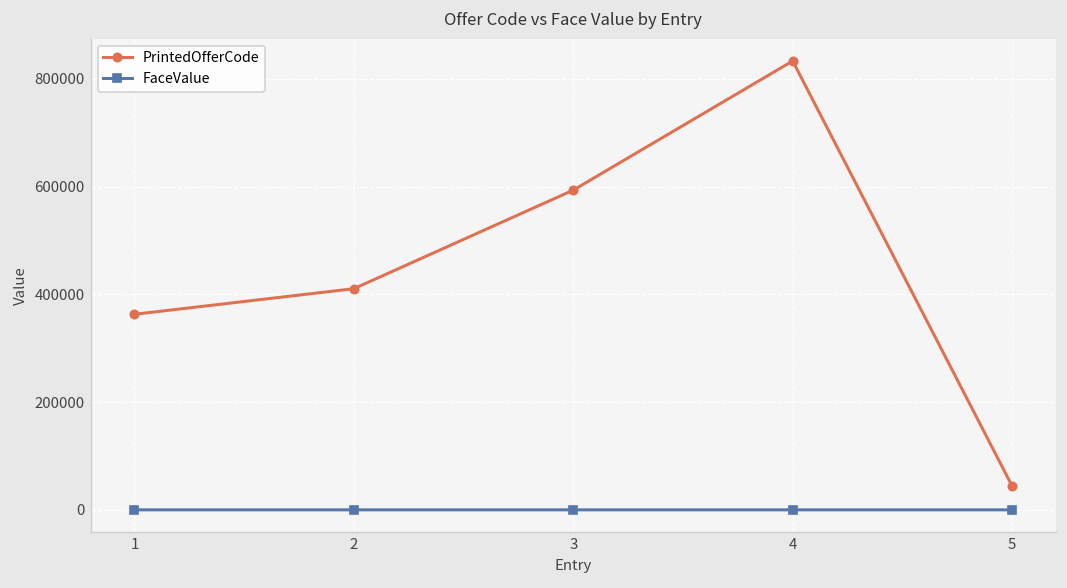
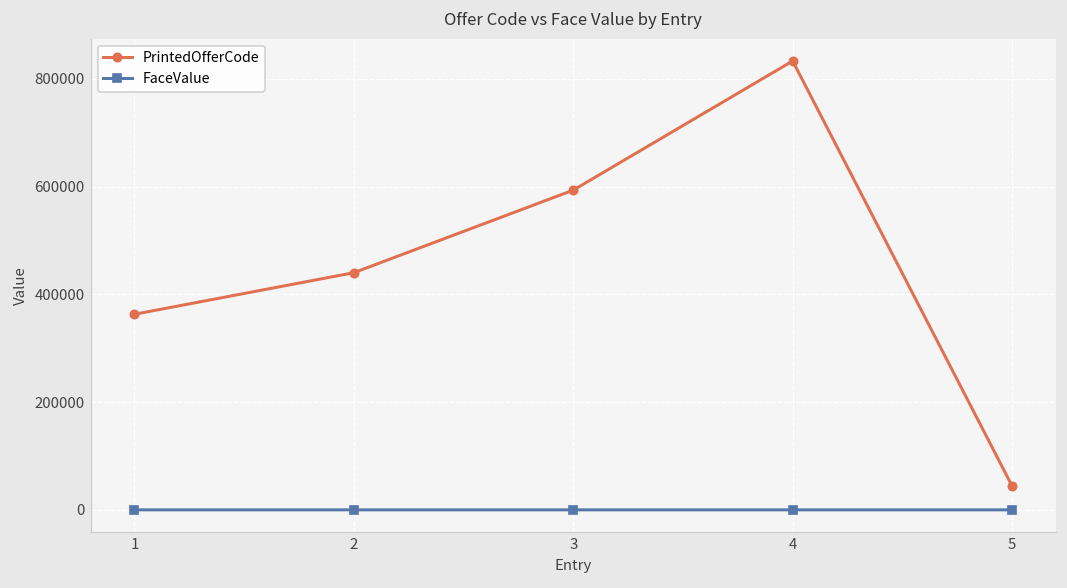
  {
    "PrintedOfferCode": {
      "1": 360000,
-     "2": 410000,
+     "2": 440000,
      "3": 590000,
      "4": 830000,
      "5": 40000
    },
    "FaceValue": {
      "1": 0,
      "2": 0,
      "3": 0,
      "4": 0,
      "5": 0
    }
  }
